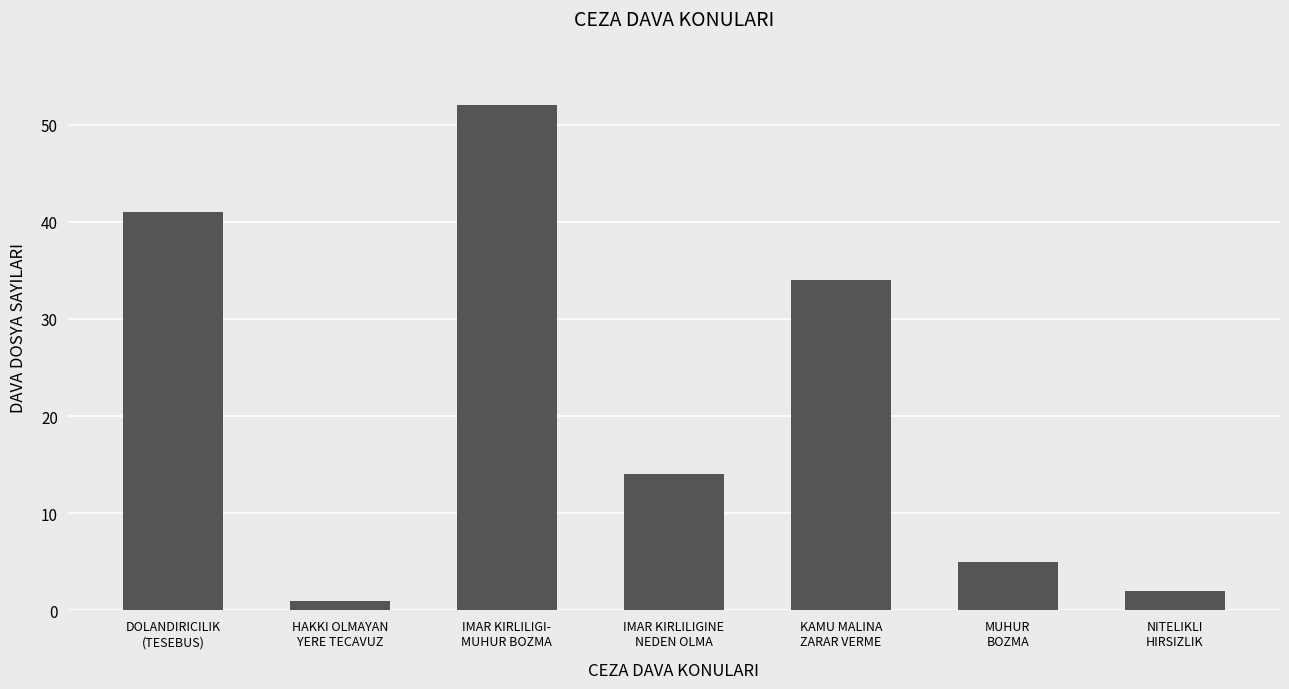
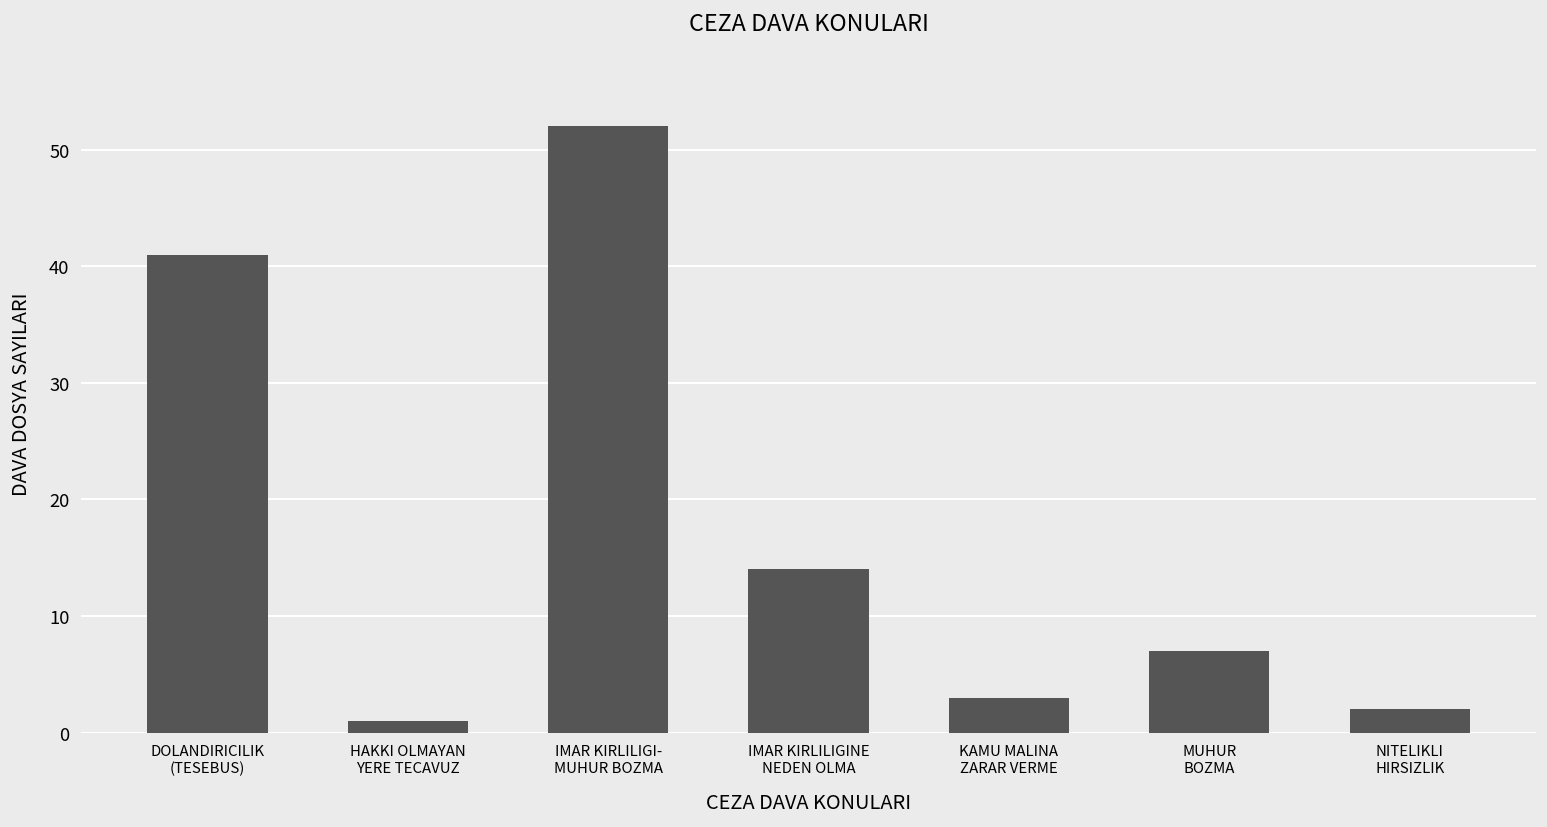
  {
    "DOLANDIRICILIK (TESEBUS)": 41,
    "HAKKI OLMAYAN YERE TECAVUZ": 1,
    "IMAR KIRLILIGI- MUHUR BOZMA": 52,
    "IMAR KIRLILIGINE NEDEN OLMA": 14,
-   "KAMU MALINA ZARAR VERME": 34,
-   "MUHUR BOZMA": 5,
+   "KAMU MALINA ZARAR VERME": 3,
+   "MUHUR BOZMA": 7,
    "NITELIKLI HIRSIZLIK": 2
  }
